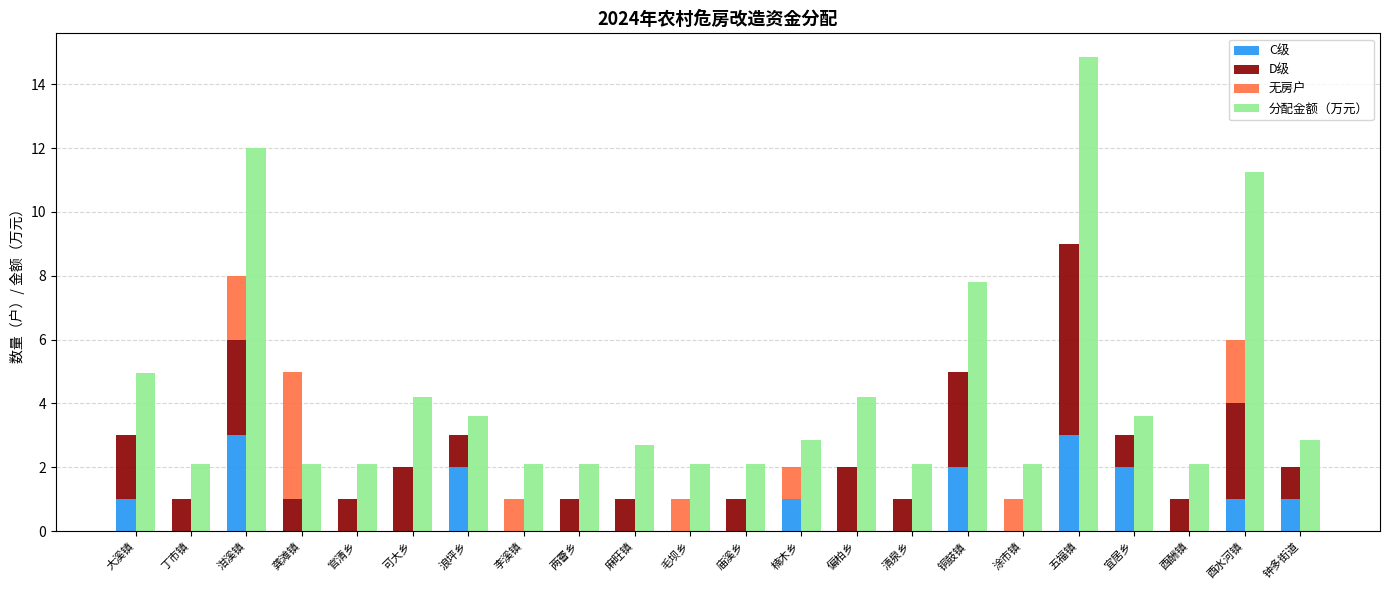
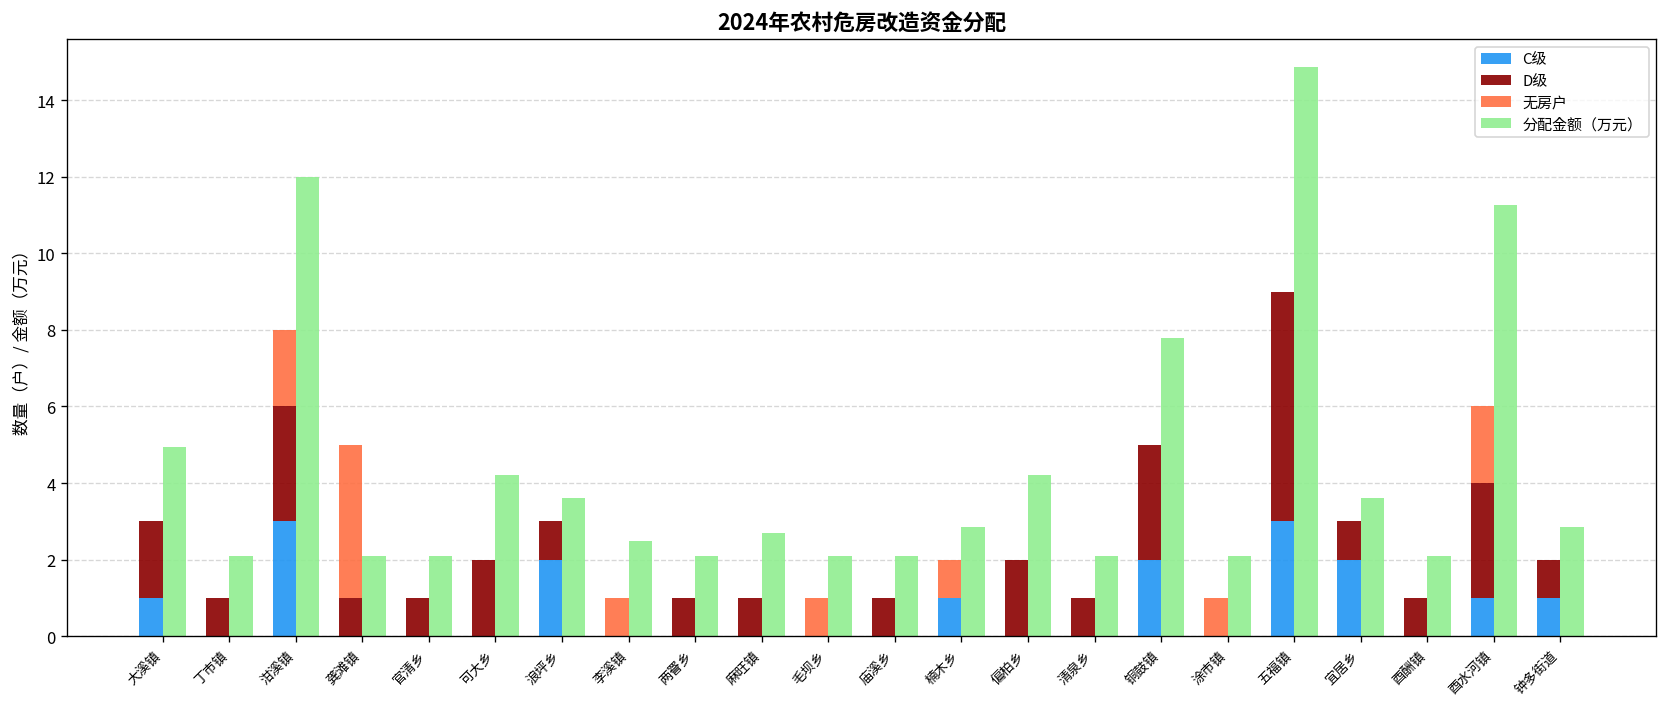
  {
    "C级": {
      "大溪镇": 1.0,
      "丁市镇": 0.0,
      "泔溪镇": 3.0,
      "龚滩镇": 0.0,
      "官清乡": 0.0,
      "可大乡": 0.0,
      "浪坪乡": 2.0,
      "李溪镇": 0.0,
      "两罾乡": 0.0,
      "麻旺镇": 0.0,
      "毛坝乡": 0.0,
      "庙溪乡": 0.0,
      "楠木乡": 1.0,
      "偏柏乡": 0.0,
      "清泉乡": 0.0,
      "铜鼓镇": 2.0,
      "涂市镇": 0.0,
      "五福镇": 3.0,
      "宜居乡": 2.0,
      "酉酬镇": 0.0,
      "酉水河镇": 1.0,
      "钟多街道": 1.0
    },
    "D级": {
      "大溪镇": 2.0,
      "丁市镇": 1.0,
      "泔溪镇": 3.0,
      "龚滩镇": 1.0,
      "官清乡": 1.0,
      "可大乡": 2.0,
      "浪坪乡": 1.0,
      "李溪镇": 0.0,
      "两罾乡": 1.0,
      "麻旺镇": 1.0,
      "毛坝乡": 0.0,
      "庙溪乡": 1.0,
      "楠木乡": 0.0,
      "偏柏乡": 2.0,
      "清泉乡": 1.0,
      "铜鼓镇": 3.0,
      "涂市镇": 0.0,
      "五福镇": 6.0,
      "宜居乡": 1.0,
      "酉酬镇": 1.0,
      "酉水河镇": 3.0,
      "钟多街道": 1.0
    },
    "无房户": {
      "大溪镇": 0.0,
      "丁市镇": 0.0,
      "泔溪镇": 2.0,
      "龚滩镇": 4.0,
      "官清乡": 0.0,
      "可大乡": 0.0,
      "浪坪乡": 0.0,
      "李溪镇": 1.0,
      "两罾乡": 0.0,
      "麻旺镇": 0.0,
      "毛坝乡": 1.0,
      "庙溪乡": 0.0,
      "楠木乡": 1.0,
      "偏柏乡": 0.0,
      "清泉乡": 0.0,
      "铜鼓镇": 0.0,
      "涂市镇": 1.0,
      "五福镇": 0.0,
      "宜居乡": 0.0,
      "酉酬镇": 0.0,
      "酉水河镇": 2.0,
      "钟多街道": 0.0
    },
    "分配金额（万元）": {
      "大溪镇": 5.0,
      "丁市镇": 2.1,
      "泔溪镇": 12.0,
      "龚滩镇": 2.1,
      "官清乡": 2.1,
      "可大乡": 4.2,
      "浪坪乡": 3.6,
-     "李溪镇": 2.1,
+     "李溪镇": 2.5,
      "两罾乡": 2.1,
      "麻旺镇": 2.7,
      "毛坝乡": 2.1,
      "庙溪乡": 2.1,
      "楠木乡": 2.9,
      "偏柏乡": 4.2,
      "清泉乡": 2.1,
      "铜鼓镇": 7.8,
      "涂市镇": 2.1,
      "五福镇": 14.9,
      "宜居乡": 3.6,
      "酉酬镇": 2.1,
      "酉水河镇": 11.3,
      "钟多街道": 2.9
    }
  }
